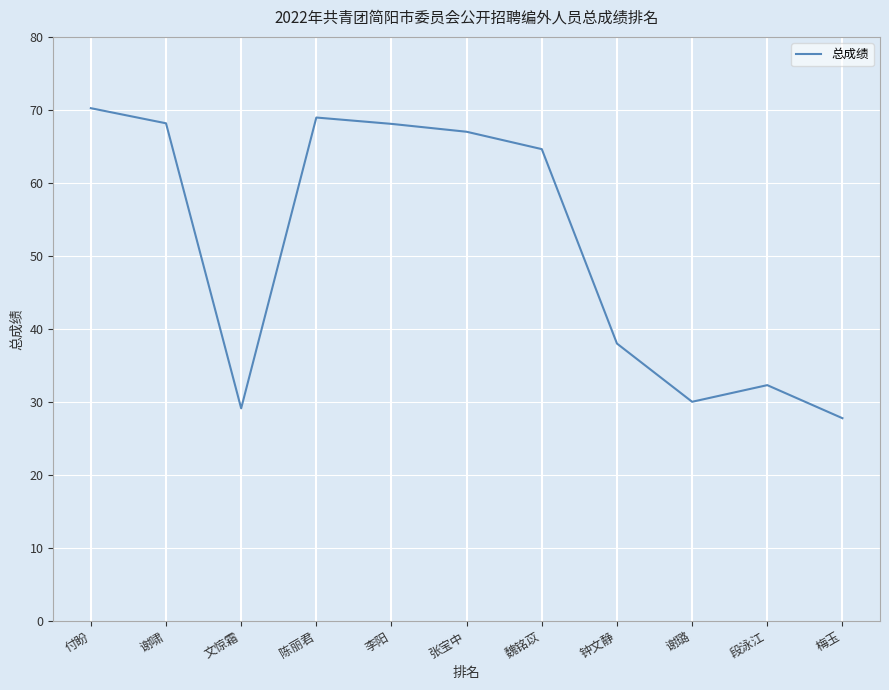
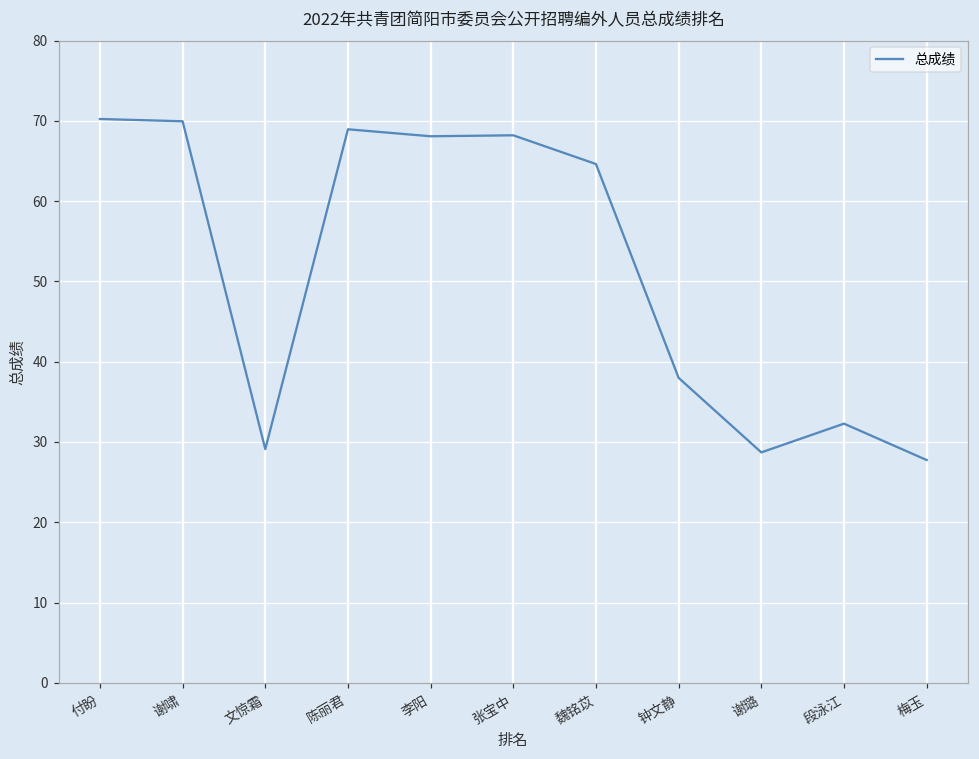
  {
    "付盼": 70,
-   "谢啸": 68,
+   "谢啸": 70,
    "文惊霜": 29,
    "陈丽君": 69,
    "李阳": 68,
-   "张宝中": 67,
+   "张宝中": 68,
    "魏铭苡": 65,
    "钟文静": 38,
-   "谢璐": 30,
+   "谢璐": 29,
    "段泳江": 32,
    "梅玉": 28
  }
